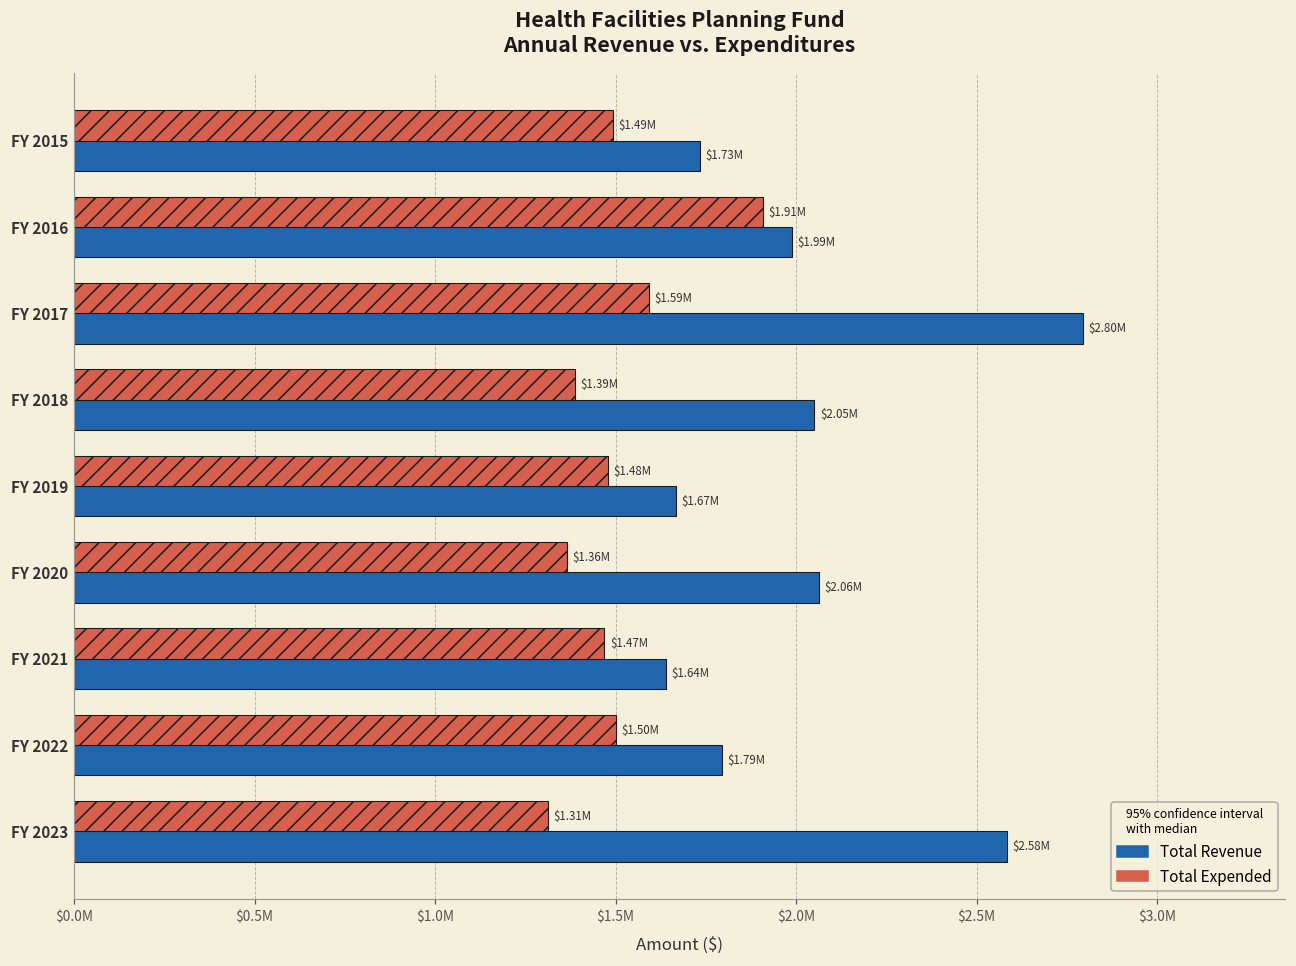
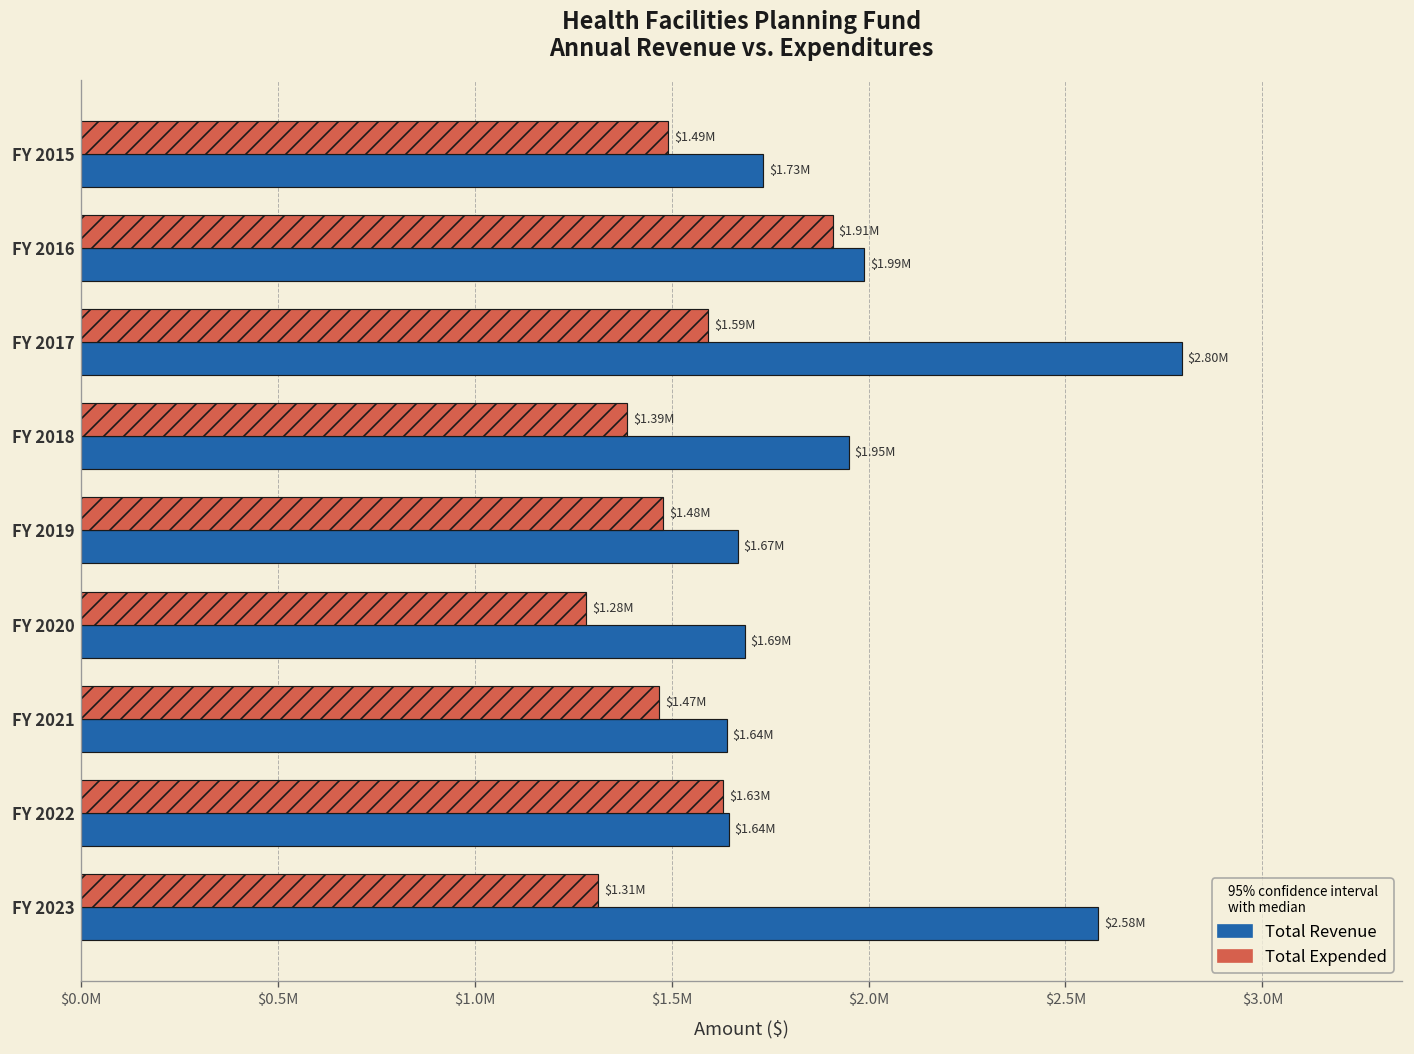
  {
    "Total Revenue": {
      "FY 2015": "$1.73M",
      "FY 2016": "$1.99M",
      "FY 2017": "$2.80M",
-     "FY 2018": "$2.05M",
+     "FY 2018": "$1.95M",
      "FY 2019": "$1.67M",
-     "FY 2020": "$2.06M",
+     "FY 2020": "$1.69M",
      "FY 2021": "$1.64M",
-     "FY 2022": "$1.79M",
+     "FY 2022": "$1.64M",
      "FY 2023": "$2.58M"
    },
    "Total Expended": {
      "FY 2015": "$1.49M",
      "FY 2016": "$1.91M",
      "FY 2017": "$1.59M",
      "FY 2018": "$1.39M",
      "FY 2019": "$1.48M",
-     "FY 2020": "$1.36M",
+     "FY 2020": "$1.28M",
      "FY 2021": "$1.47M",
-     "FY 2022": "$1.50M",
+     "FY 2022": "$1.63M",
      "FY 2023": "$1.31M"
    }
  }
